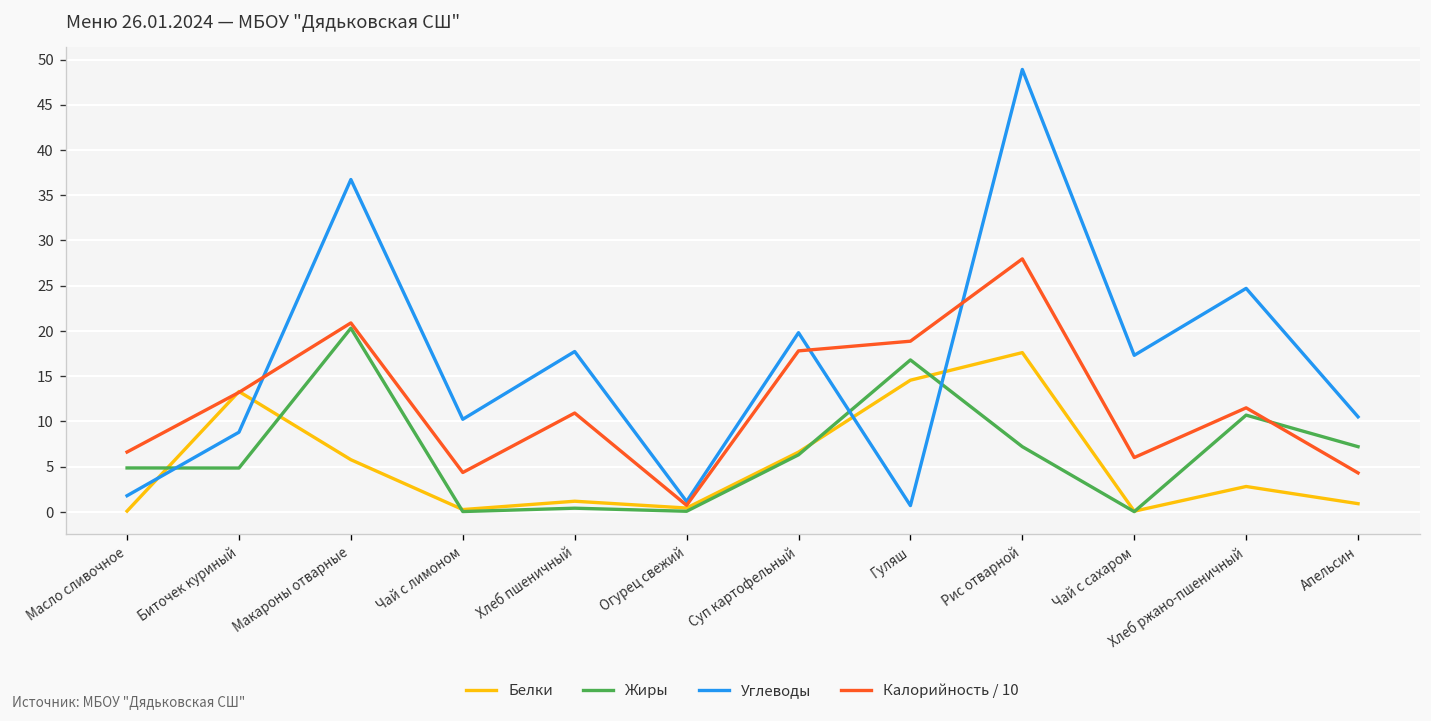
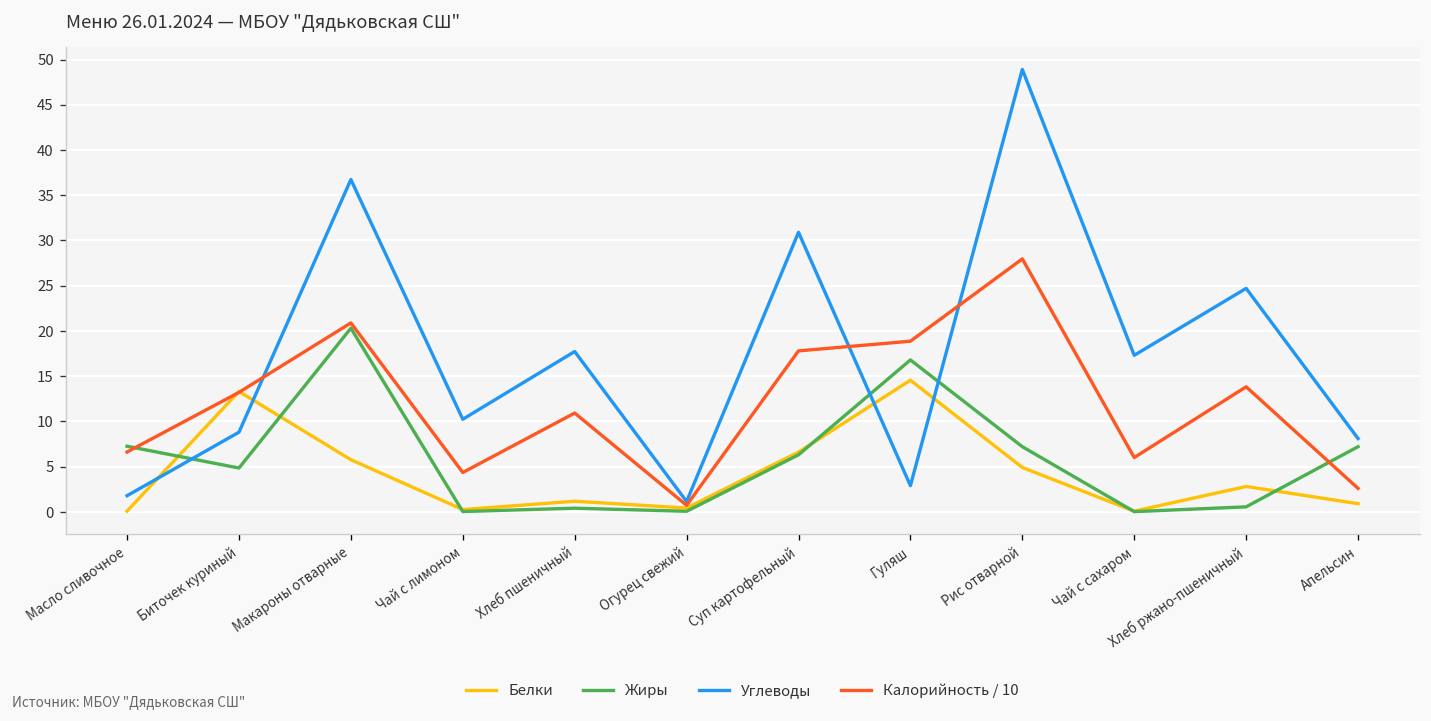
  {
    "Белки": {
      "Масло сливочное": 0,
      "Макароны отварные": 6,
      "Хлеб пшеничный": 1,
      "Гуляш": 15,
-     "Рис отварной": 18,
+     "Рис отварной": 5,
      "Хлеб ржано-пшеничный": 3,
      "Апельсин": 1
    },
    "Жиры": {
-     "Масло сливочное": 5,
+     "Масло сливочное": 7,
      "Биточек куриный": 5,
      "Макароны отварные": 20,
      "Хлеб пшеничный": 0,
      "Огурец свежий": 0,
      "Гуляш": 17,
      "Рис отварной": 7,
-     "Хлеб ржано-пшеничный": 11,
+     "Хлеб ржано-пшеничный": 1,
      "Апельсин": 7
    },
    "Углеводы": {
      "Масло сливочное": 2,
      "Биточек куриный": 9,
      "Макароны отварные": 37,
      "Чай с лимоном": 10,
      "Хлеб пшеничный": 18,
      "Огурец свежий": 1,
-     "Суп картофельный": 20,
-     "Гуляш": 1,
+     "Суп картофельный": 31,
+     "Гуляш": 3,
      "Рис отварной": 49,
      "Чай с сахаром": 17,
      "Хлеб ржано-пшеничный": 25,
-     "Апельсин": 11
+     "Апельсин": 8
    },
    "Калорийность / 10": {
      "Масло сливочное": 7,
      "Макароны отварные": 21,
      "Чай с лимоном": 4,
      "Хлеб пшеничный": 11,
      "Суп картофельный": 18,
      "Гуляш": 19,
      "Рис отварной": 28,
      "Чай с сахаром": 6,
-     "Хлеб ржано-пшеничный": 11,
-     "Апельсин": 4
+     "Хлеб ржано-пшеничный": 14,
+     "Апельсин": 3
    }
  }
